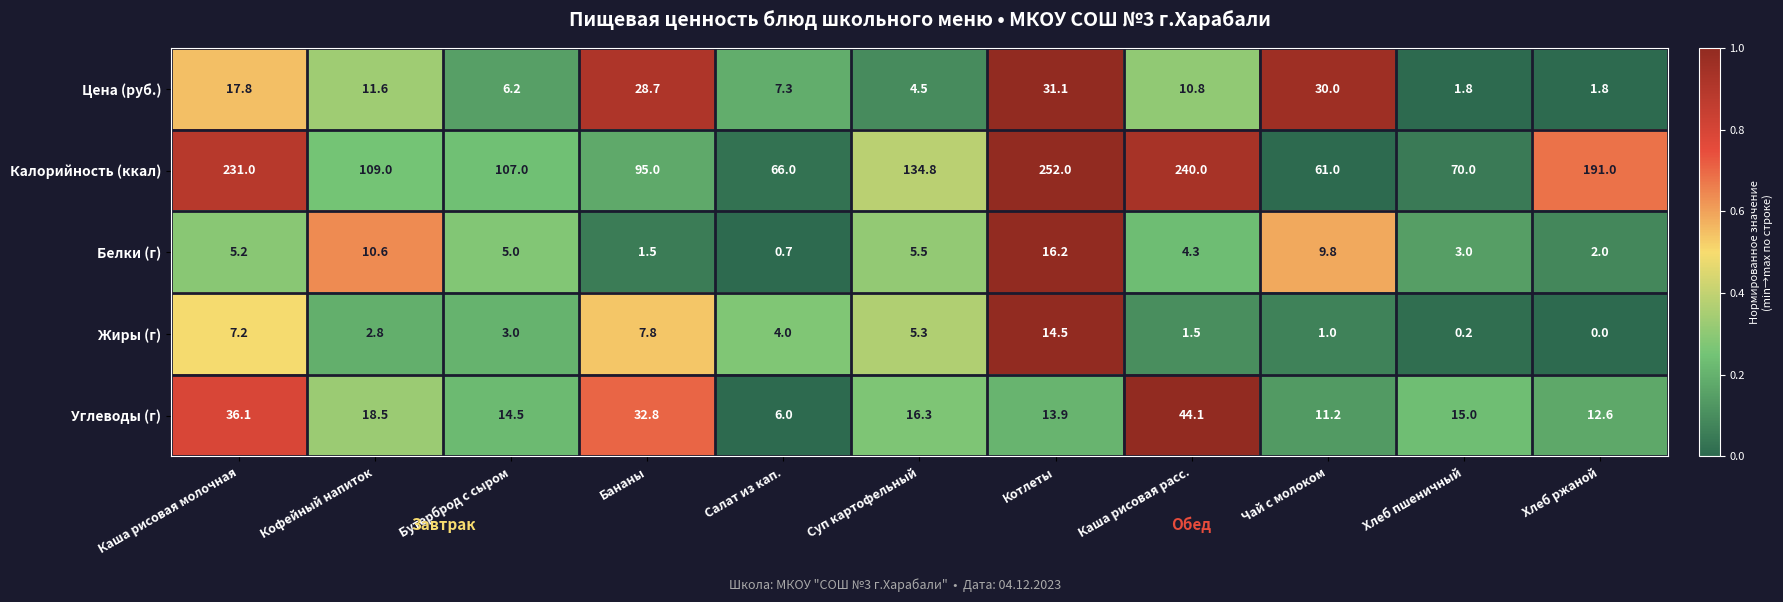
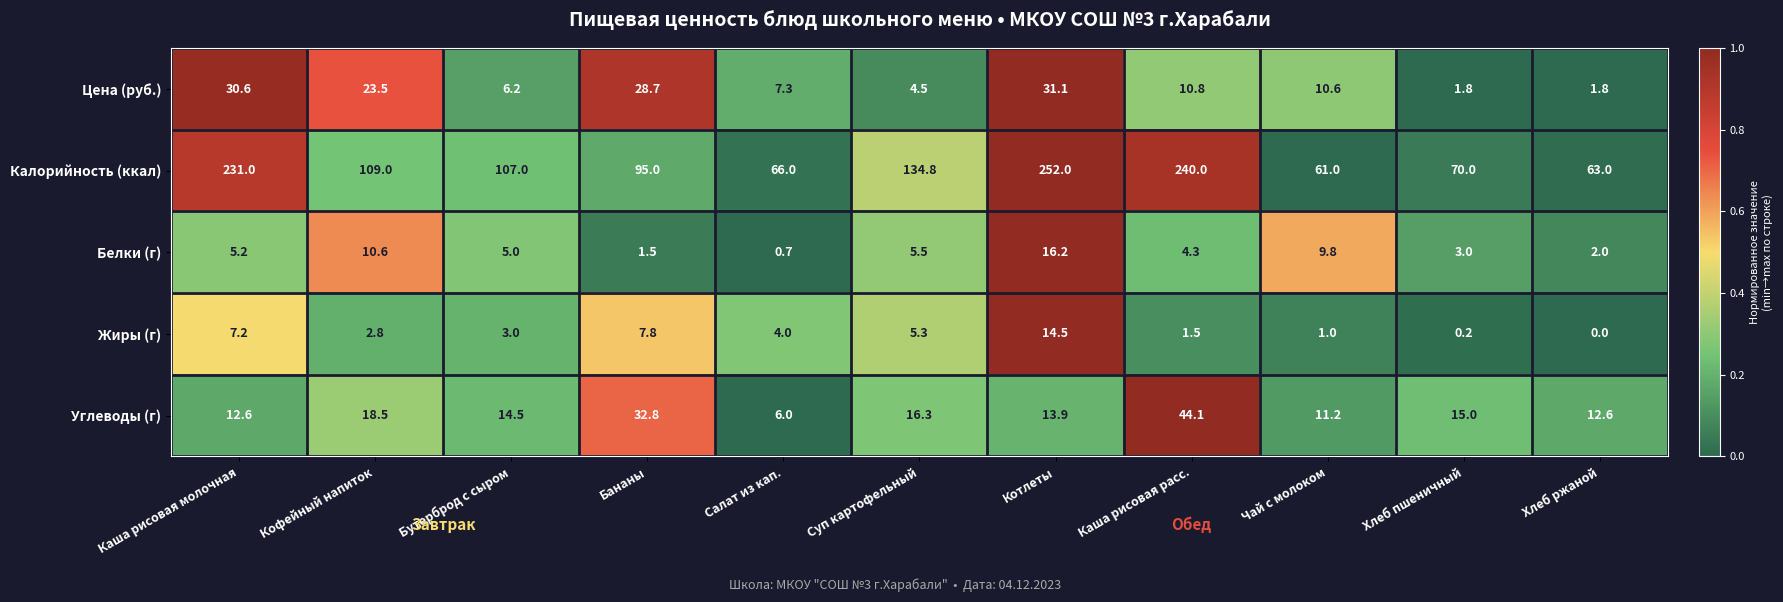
  {
    "Цена (руб.)": {
-     "Каша рисовая молочная": 17.8,
-     "Кофейный напиток": 11.6,
+     "Каша рисовая молочная": 30.6,
+     "Кофейный напиток": 23.5,
      "Бутерброд с сыром": 6.2,
      "Бананы": 28.7,
      "Салат из кап.": 7.3,
      "Суп картофельный": 4.5,
      "Котлеты": 31.1,
      "Каша рисовая расс.": 10.8,
-     "Чай с молоком": 30.0,
+     "Чай с молоком": 10.6,
      "Хлеб пшеничный": 1.8,
      "Хлеб ржаной": 1.8
    },
    "Калорийность (ккал)": {
      "Каша рисовая молочная": 231.0,
      "Кофейный напиток": 109.0,
      "Бутерброд с сыром": 107.0,
      "Бананы": 95.0,
      "Салат из кап.": 66.0,
      "Суп картофельный": 134.8,
      "Котлеты": 252.0,
      "Каша рисовая расс.": 240.0,
      "Чай с молоком": 61.0,
      "Хлеб пшеничный": 70.0,
-     "Хлеб ржаной": 191.0
+     "Хлеб ржаной": 63.0
    },
    "Белки (г)": {
      "Каша рисовая молочная": 5.2,
      "Кофейный напиток": 10.6,
      "Бутерброд с сыром": 5.0,
      "Бананы": 1.5,
      "Салат из кап.": 0.7,
      "Суп картофельный": 5.5,
      "Котлеты": 16.2,
      "Каша рисовая расс.": 4.3,
      "Чай с молоком": 9.8,
      "Хлеб пшеничный": 3.0,
      "Хлеб ржаной": 2.0
    },
    "Жиры (г)": {
      "Каша рисовая молочная": 7.2,
      "Кофейный напиток": 2.8,
      "Бутерброд с сыром": 3.0,
      "Бананы": 7.8,
      "Салат из кап.": 4.0,
      "Суп картофельный": 5.3,
      "Котлеты": 14.5,
      "Каша рисовая расс.": 1.5,
      "Чай с молоком": 1.0,
      "Хлеб пшеничный": 0.2,
      "Хлеб ржаной": 0.0
    },
    "Углеводы (г)": {
-     "Каша рисовая молочная": 36.1,
+     "Каша рисовая молочная": 12.6,
      "Кофейный напиток": 18.5,
      "Бутерброд с сыром": 14.5,
      "Бананы": 32.8,
      "Салат из кап.": 6.0,
      "Суп картофельный": 16.3,
      "Котлеты": 13.9,
      "Каша рисовая расс.": 44.1,
      "Чай с молоком": 11.2,
      "Хлеб пшеничный": 15.0,
      "Хлеб ржаной": 12.6
    }
  }
